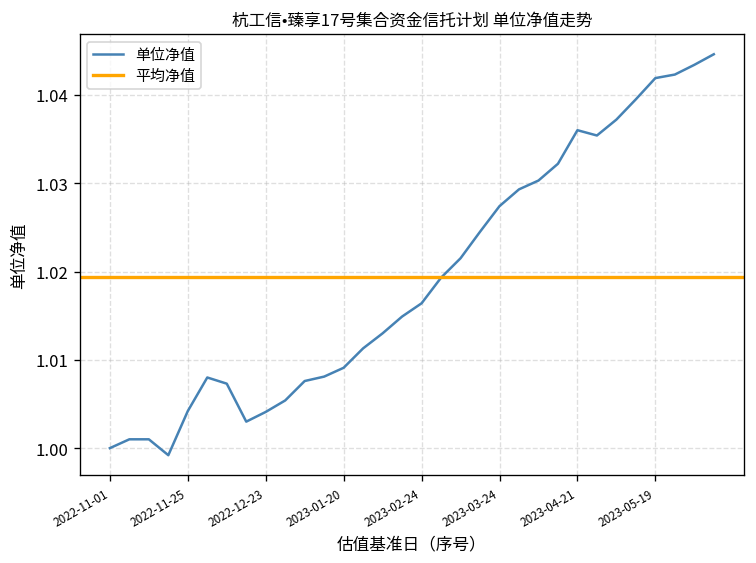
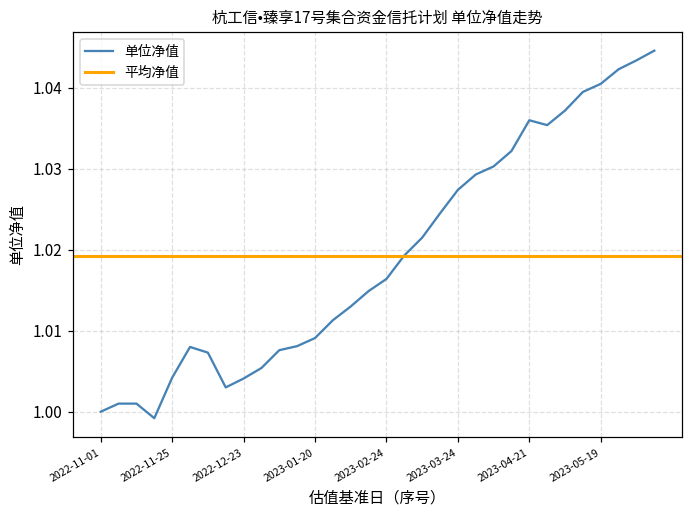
  {
    "2022-11-01": 1.000,
    "2022-11-25": 1.004,
    "2022-12-23": 1.004,
    "2023-01-20": 1.009,
    "2023-02-24": 1.016,
    "2023-03-24": 1.027,
    "2023-04-21": 1.036,
-   "2023-05-19": 1.042
+   "2023-05-19": 1.041
  }
